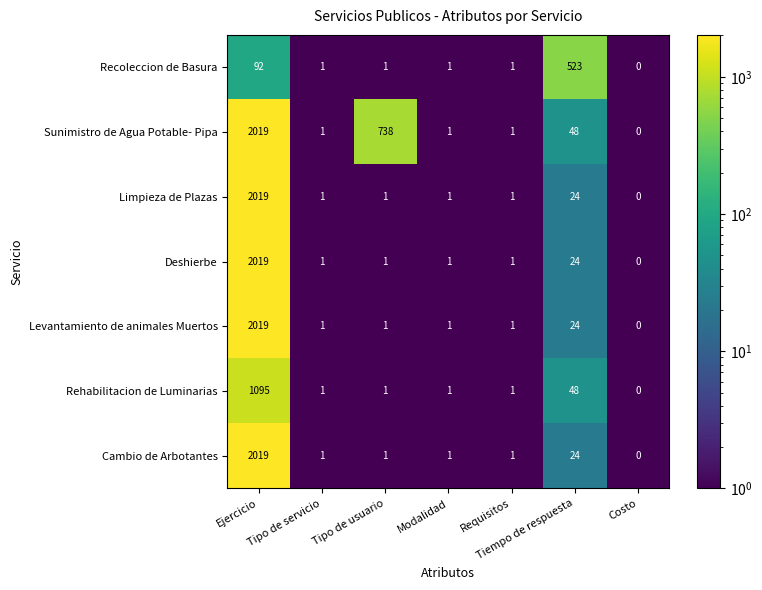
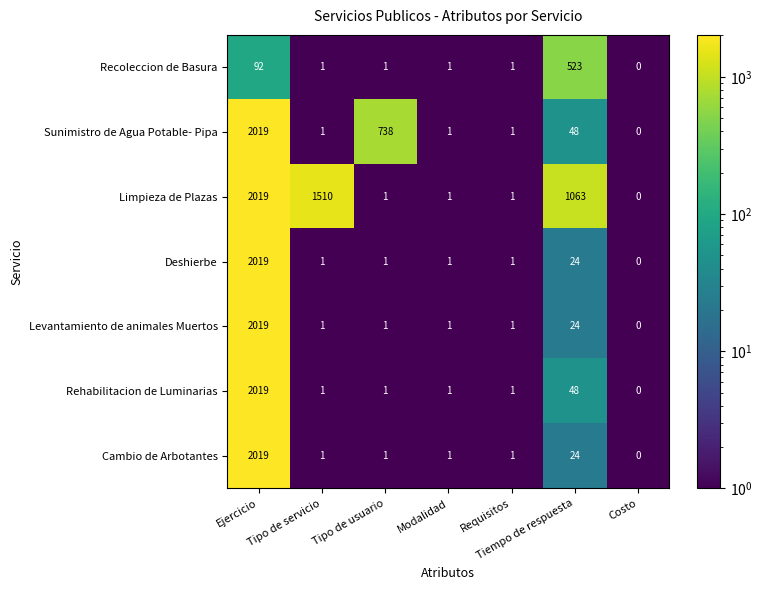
  {
    "Recoleccion de Basura": {
      "Ejercicio": 92,
      "Tipo de servicio": 1,
      "Tipo de usuario": 1,
      "Modalidad": 1,
      "Requisitos": 1,
      "Tiempo de respuesta": 523,
      "Costo": 0
    },
    "Sunimistro de Agua Potable- Pipa": {
      "Ejercicio": 2019,
      "Tipo de servicio": 1,
      "Tipo de usuario": 738,
      "Modalidad": 1,
      "Requisitos": 1,
      "Tiempo de respuesta": 48,
      "Costo": 0
    },
    "Limpieza de Plazas": {
      "Ejercicio": 2019,
-     "Tipo de servicio": 1,
+     "Tipo de servicio": 1510,
      "Tipo de usuario": 1,
      "Modalidad": 1,
      "Requisitos": 1,
-     "Tiempo de respuesta": 24,
+     "Tiempo de respuesta": 1063,
      "Costo": 0
    },
    "Deshierbe": {
      "Ejercicio": 2019,
      "Tipo de servicio": 1,
      "Tipo de usuario": 1,
      "Modalidad": 1,
      "Requisitos": 1,
      "Tiempo de respuesta": 24,
      "Costo": 0
    },
    "Levantamiento de animales Muertos": {
      "Ejercicio": 2019,
      "Tipo de servicio": 1,
      "Tipo de usuario": 1,
      "Modalidad": 1,
      "Requisitos": 1,
      "Tiempo de respuesta": 24,
      "Costo": 0
    },
    "Rehabilitacion de Luminarias": {
-     "Ejercicio": 1095,
+     "Ejercicio": 2019,
      "Tipo de servicio": 1,
      "Tipo de usuario": 1,
      "Modalidad": 1,
      "Requisitos": 1,
      "Tiempo de respuesta": 48,
      "Costo": 0
    },
    "Cambio de Arbotantes": {
      "Ejercicio": 2019,
      "Tipo de servicio": 1,
      "Tipo de usuario": 1,
      "Modalidad": 1,
      "Requisitos": 1,
      "Tiempo de respuesta": 24,
      "Costo": 0
    }
  }
